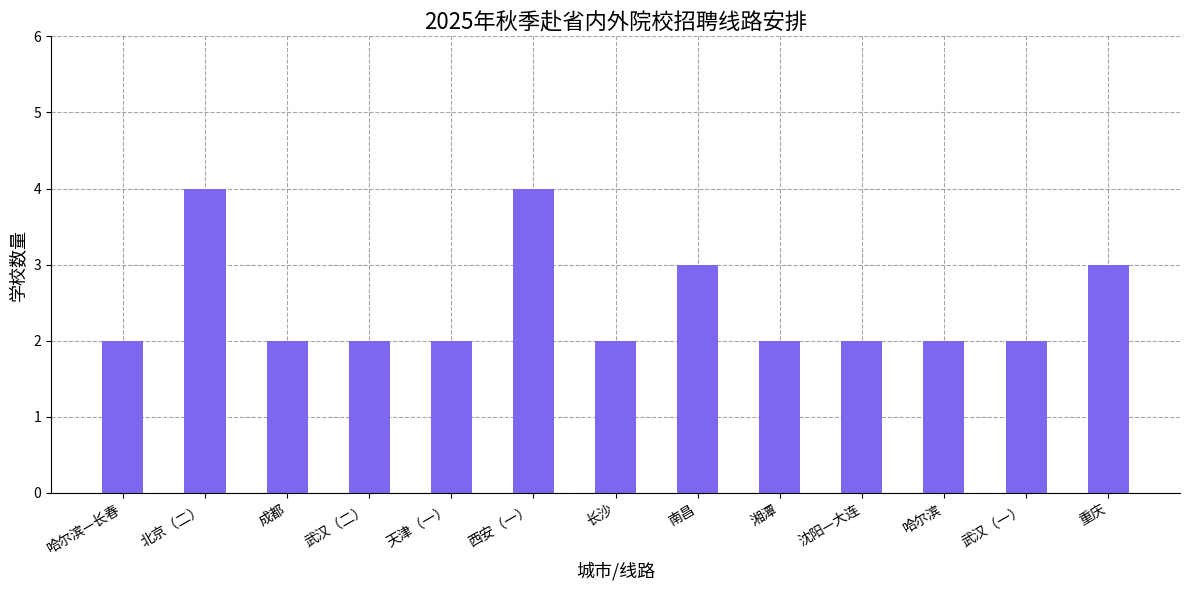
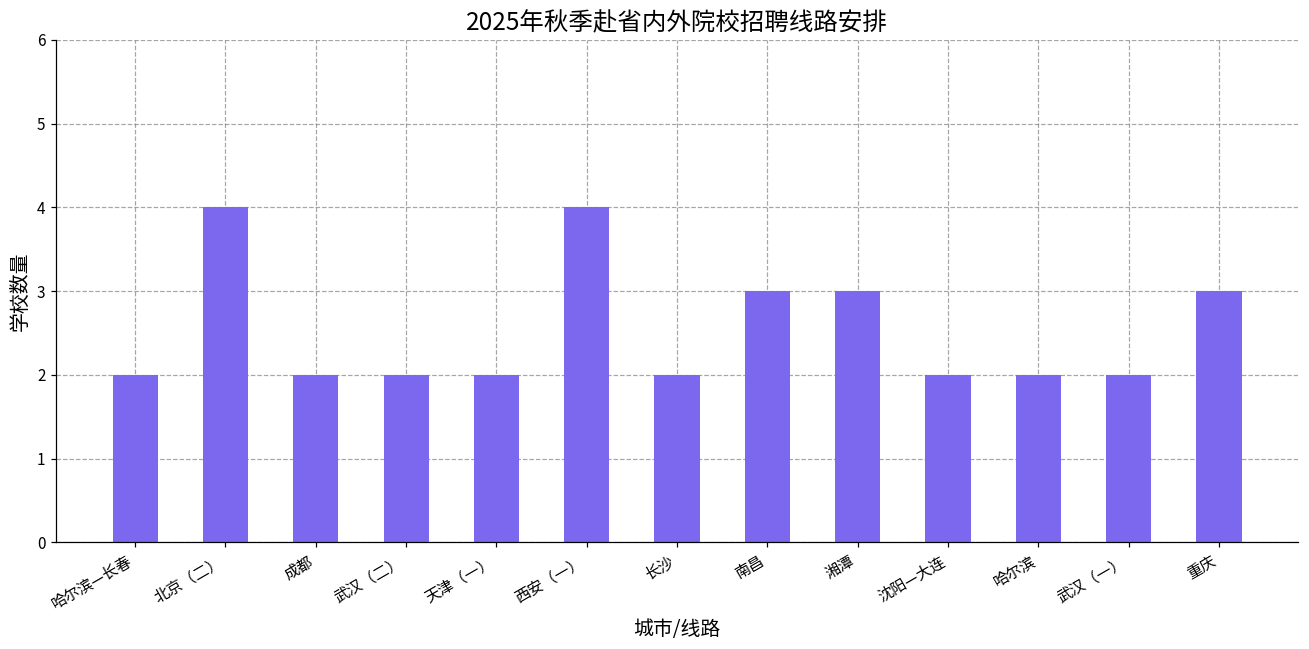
  {
    "哈尔滨—长春": 2,
    "北京（二）": 4,
    "成都": 2,
    "武汉（二）": 2,
    "天津（一）": 2,
    "西安（一）": 4,
    "长沙": 2,
    "南昌": 3,
-   "湘潭": 2,
+   "湘潭": 3,
    "沈阳—大连": 2,
    "哈尔滨": 2,
    "武汉（一）": 2,
    "重庆": 3
  }
